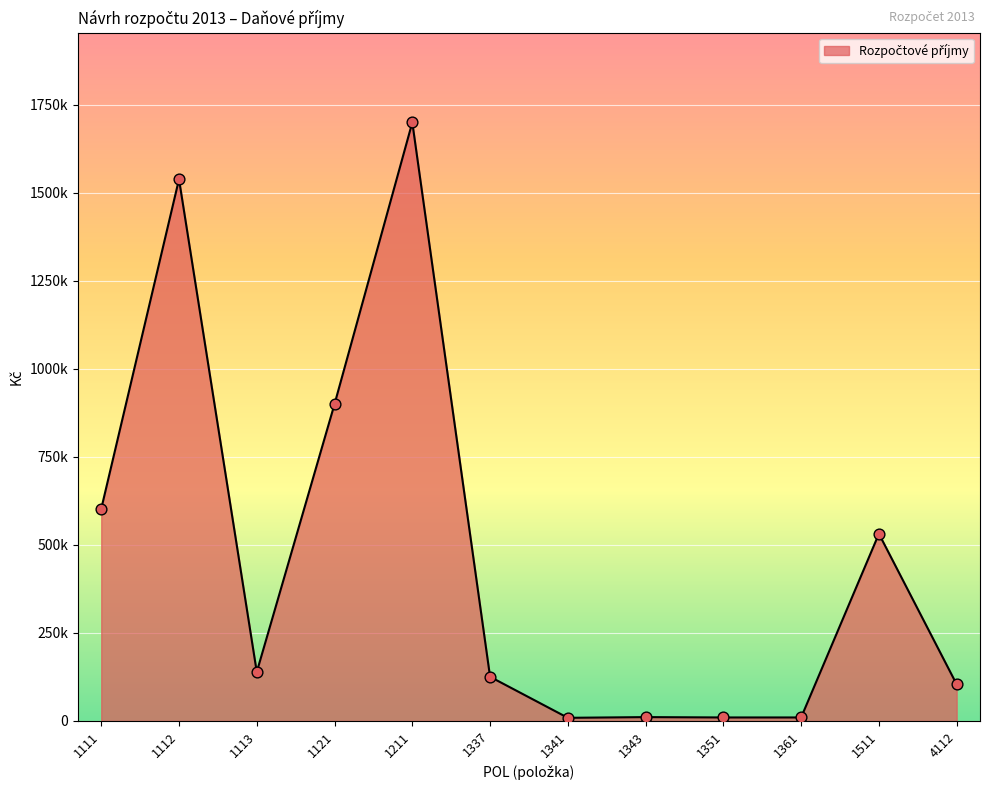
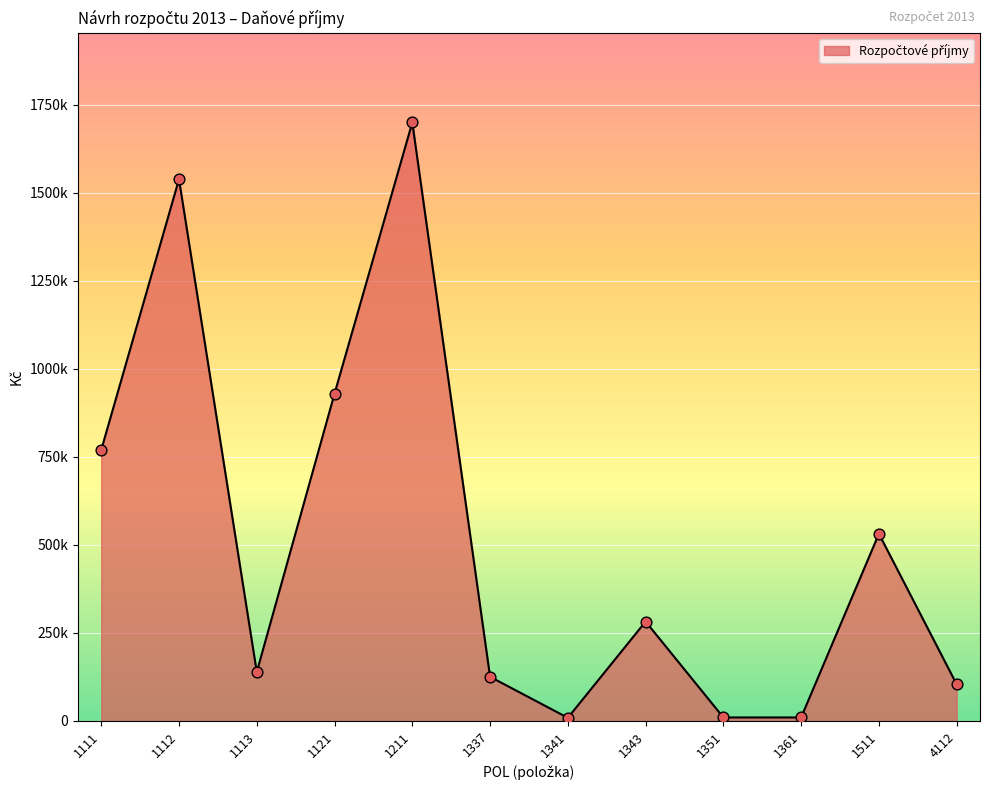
  {
-   "1111": 600000,
+   "1111": 770000,
    "1112": 1540000,
    "1113": 140000,
-   "1121": 900000,
+   "1121": 930000,
    "1211": 1700000,
    "1337": 130000,
    "1341": 10000,
-   "1343": 10000,
+   "1343": 280000,
    "1351": 10000,
    "1361": 10000,
    "1511": 530000,
    "4112": 100000
  }
